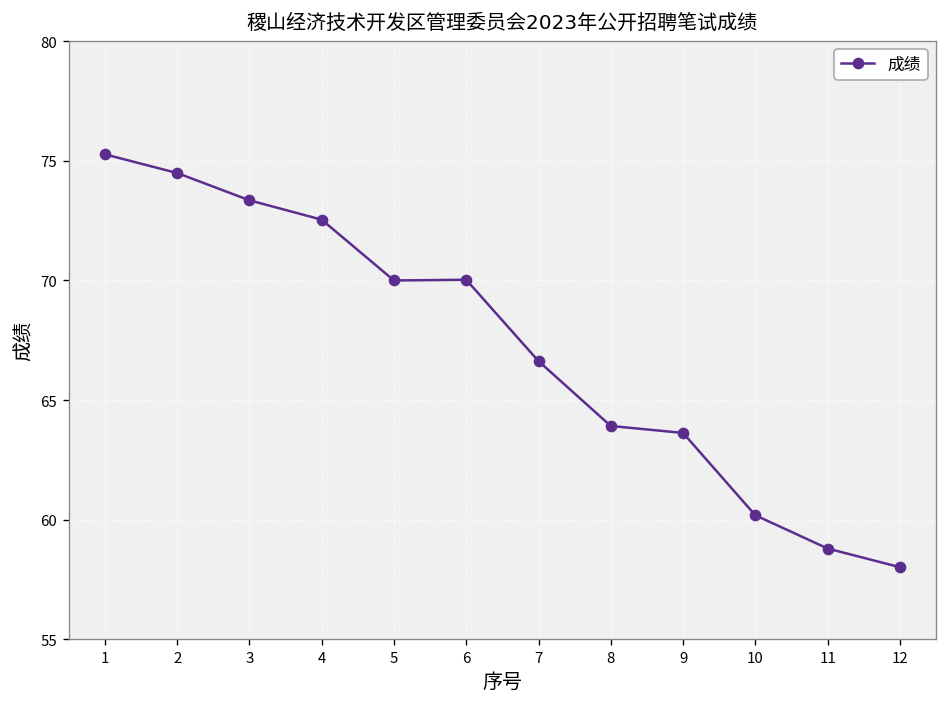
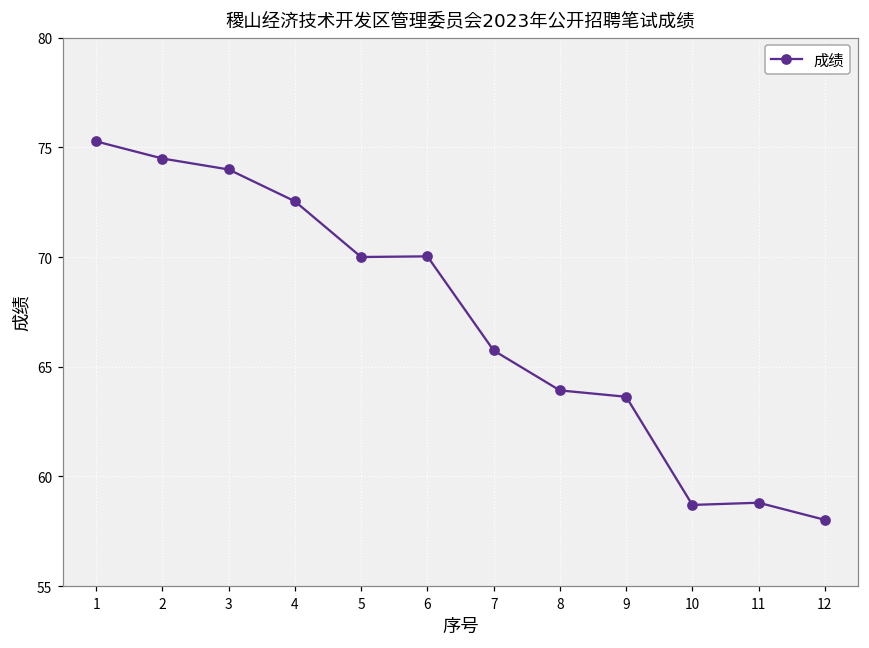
  {
    "1": 75.3,
    "2": 74.5,
-   "3": 73.4,
+   "3": 74.0,
    "4": 72.5,
    "5": 70.0,
    "6": 70.0,
-   "7": 66.6,
+   "7": 65.7,
    "8": 63.9,
    "9": 63.6,
-   "10": 60.2,
+   "10": 58.7,
    "11": 58.8,
    "12": 58.0
  }
